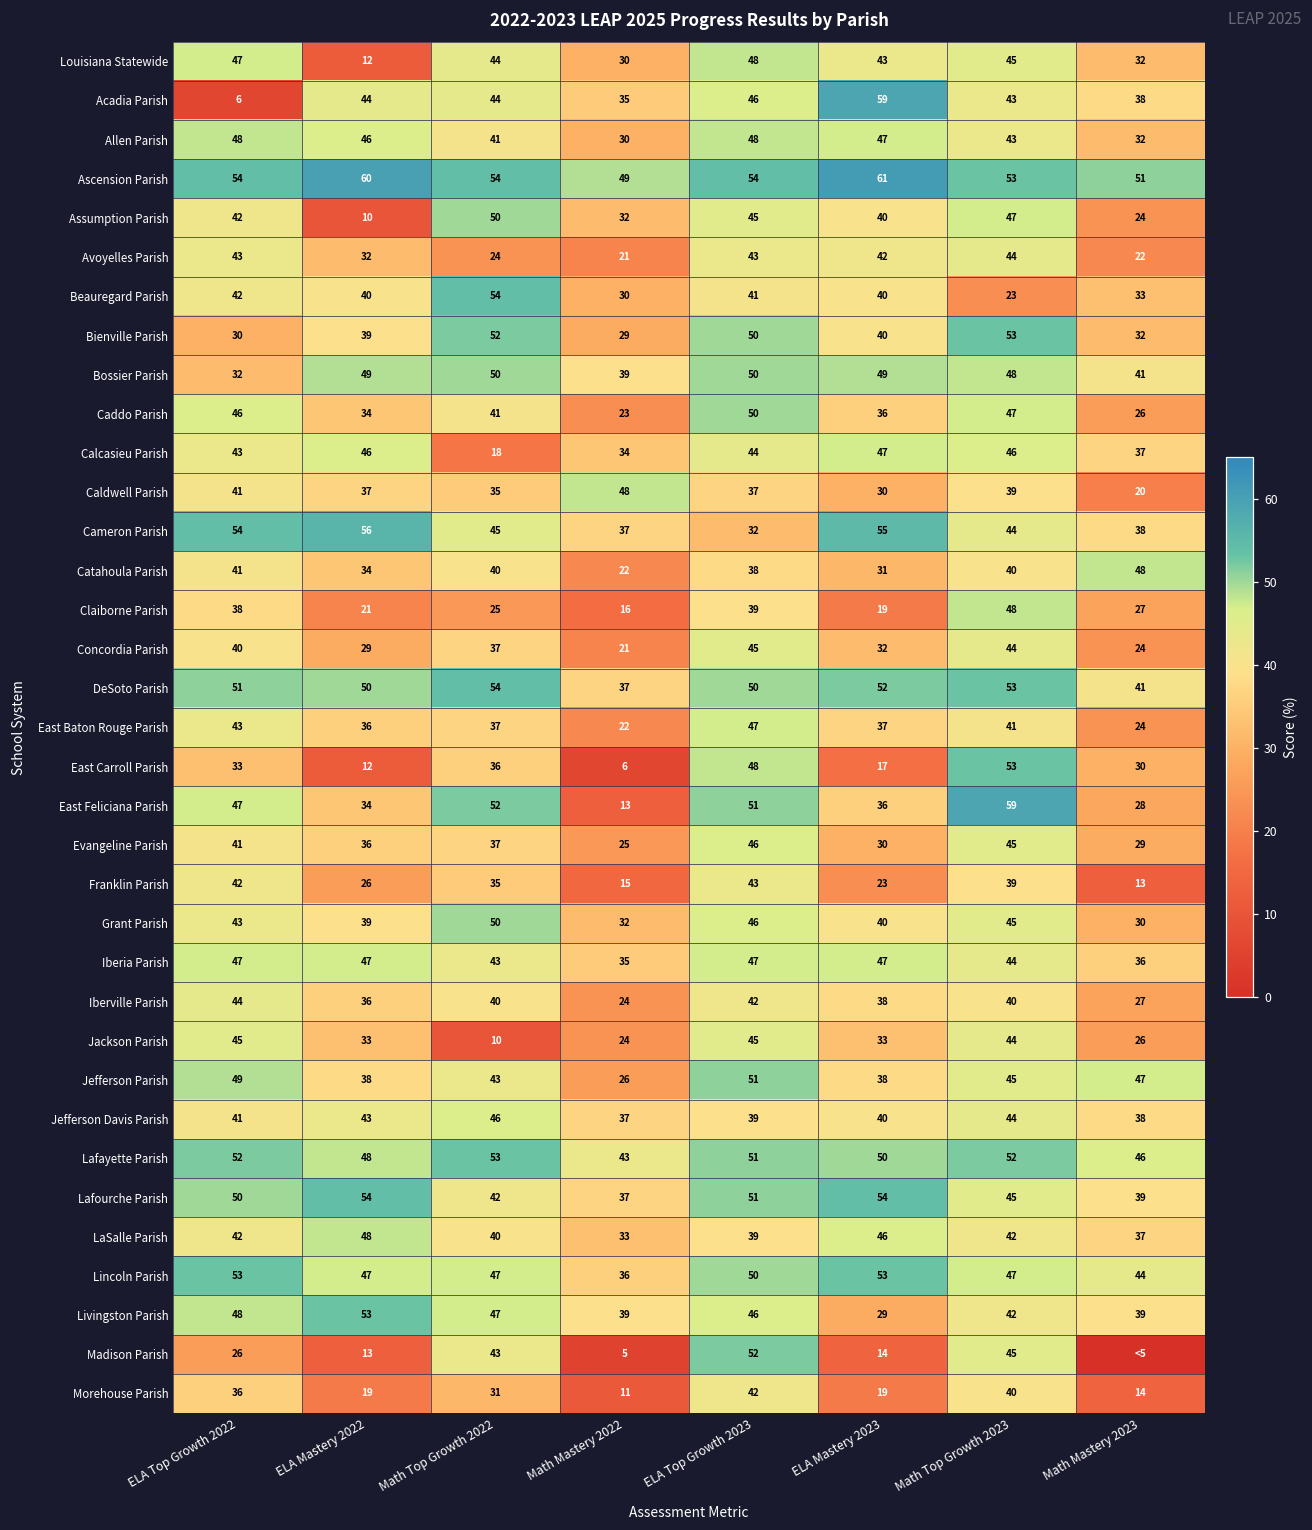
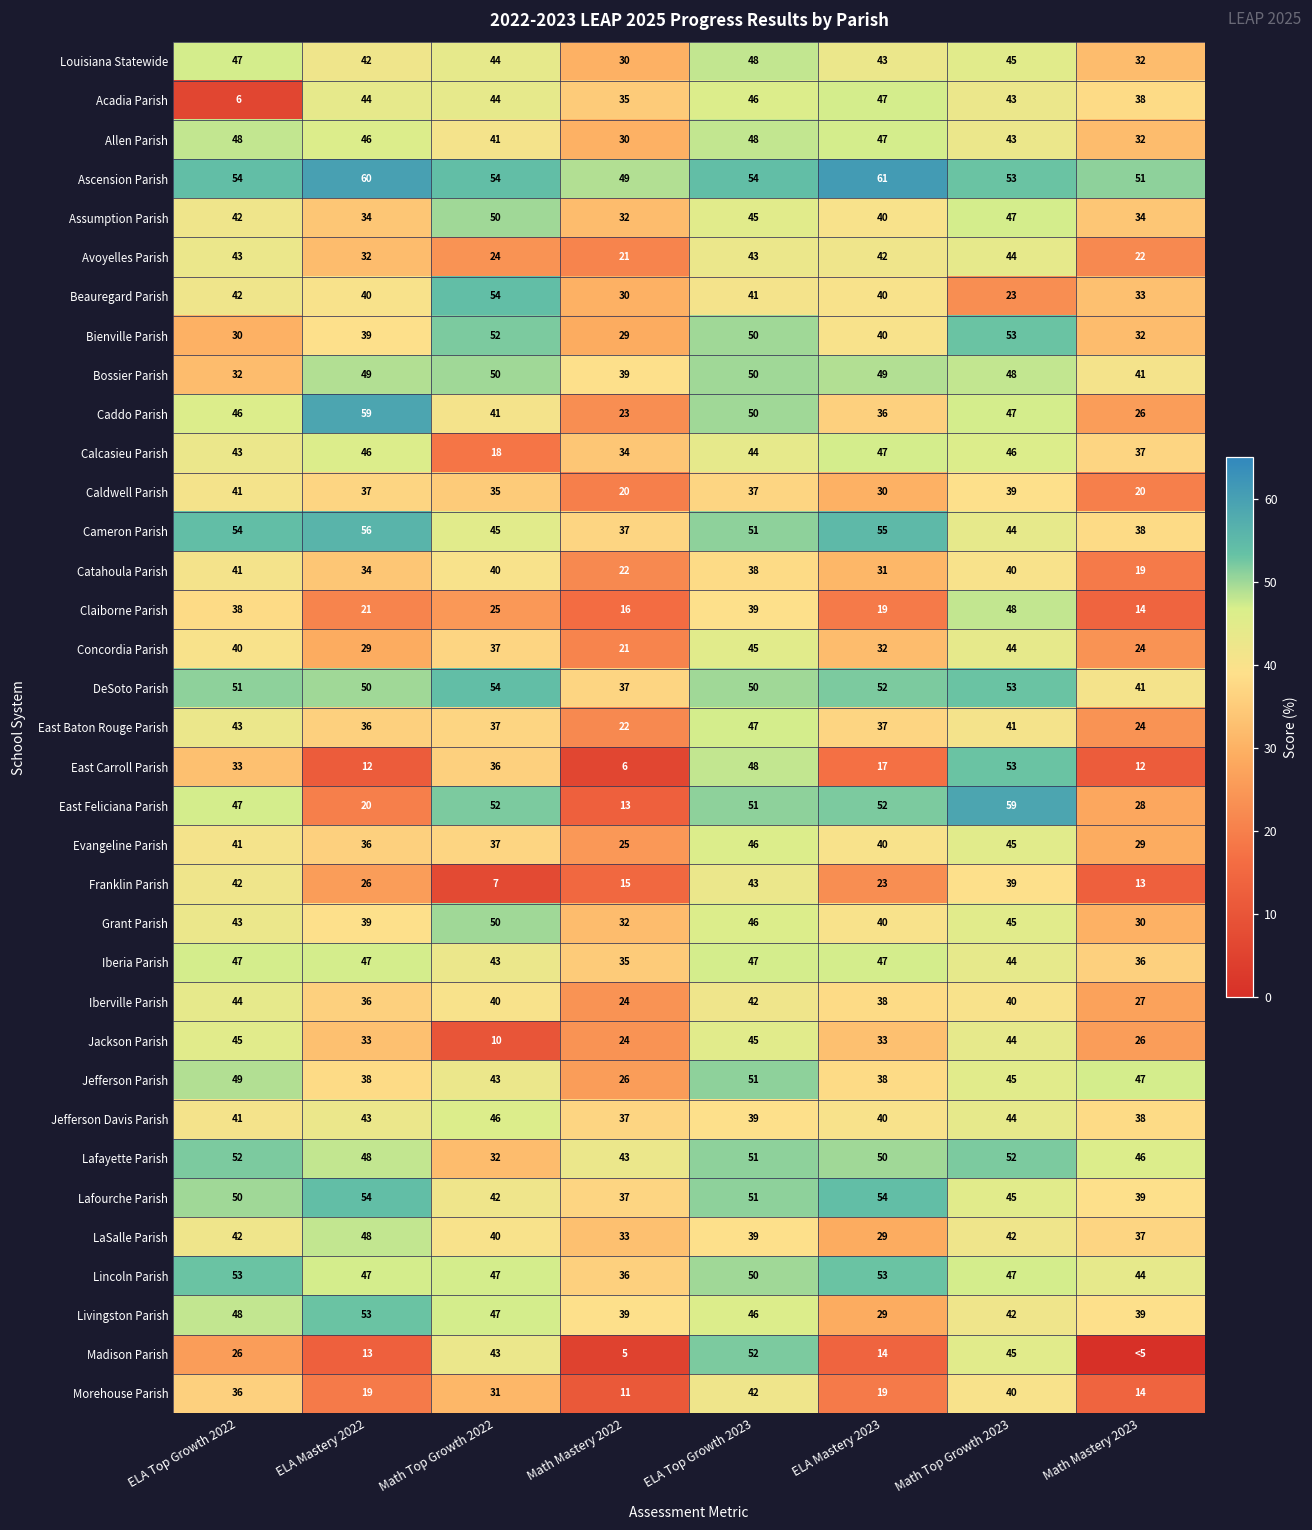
  {
    "Louisiana Statewide": {
      "ELA Top Growth 2022": 47,
-     "ELA Mastery 2022": 12,
+     "ELA Mastery 2022": 42,
      "Math Top Growth 2022": 44,
      "Math Mastery 2022": 30,
      "ELA Top Growth 2023": 48,
      "ELA Mastery 2023": 43,
      "Math Top Growth 2023": 45,
      "Math Mastery 2023": 32
    },
    "Acadia Parish": {
      "ELA Top Growth 2022": 6,
      "ELA Mastery 2022": 44,
      "Math Top Growth 2022": 44,
      "Math Mastery 2022": 35,
      "ELA Top Growth 2023": 46,
-     "ELA Mastery 2023": 59,
+     "ELA Mastery 2023": 47,
      "Math Top Growth 2023": 43,
      "Math Mastery 2023": 38
    },
    "Assumption Parish": {
      "ELA Top Growth 2022": 42,
-     "ELA Mastery 2022": 10,
+     "ELA Mastery 2022": 34,
      "Math Top Growth 2022": 50,
      "Math Mastery 2022": 32,
      "ELA Top Growth 2023": 45,
      "ELA Mastery 2023": 40,
      "Math Top Growth 2023": 47,
-     "Math Mastery 2023": 24
+     "Math Mastery 2023": 34
    },
    "Caddo Parish": {
      "ELA Top Growth 2022": 46,
-     "ELA Mastery 2022": 34,
+     "ELA Mastery 2022": 59,
      "Math Top Growth 2022": 41,
      "Math Mastery 2022": 23,
      "ELA Top Growth 2023": 50,
      "ELA Mastery 2023": 36,
      "Math Top Growth 2023": 47,
      "Math Mastery 2023": 26
    },
    "Caldwell Parish": {
      "ELA Top Growth 2022": 41,
      "ELA Mastery 2022": 37,
      "Math Top Growth 2022": 35,
-     "Math Mastery 2022": 48,
+     "Math Mastery 2022": 20,
      "ELA Top Growth 2023": 37,
      "ELA Mastery 2023": 30,
      "Math Top Growth 2023": 39,
      "Math Mastery 2023": 20
    },
    "Cameron Parish": {
      "ELA Top Growth 2022": 54,
      "ELA Mastery 2022": 56,
      "Math Top Growth 2022": 45,
      "Math Mastery 2022": 37,
-     "ELA Top Growth 2023": 32,
+     "ELA Top Growth 2023": 51,
      "ELA Mastery 2023": 55,
      "Math Top Growth 2023": 44,
      "Math Mastery 2023": 38
    },
    "Catahoula Parish": {
      "ELA Top Growth 2022": 41,
      "ELA Mastery 2022": 34,
      "Math Top Growth 2022": 40,
      "Math Mastery 2022": 22,
      "ELA Top Growth 2023": 38,
      "ELA Mastery 2023": 31,
      "Math Top Growth 2023": 40,
-     "Math Mastery 2023": 48
+     "Math Mastery 2023": 19
    },
    "Claiborne Parish": {
      "ELA Top Growth 2022": 38,
      "ELA Mastery 2022": 21,
      "Math Top Growth 2022": 25,
      "Math Mastery 2022": 16,
      "ELA Top Growth 2023": 39,
      "ELA Mastery 2023": 19,
      "Math Top Growth 2023": 48,
-     "Math Mastery 2023": 27
+     "Math Mastery 2023": 14
    },
    "East Carroll Parish": {
      "ELA Top Growth 2022": 33,
      "ELA Mastery 2022": 12,
      "Math Top Growth 2022": 36,
      "Math Mastery 2022": 6,
      "ELA Top Growth 2023": 48,
      "ELA Mastery 2023": 17,
      "Math Top Growth 2023": 53,
-     "Math Mastery 2023": 30
+     "Math Mastery 2023": 12
    },
    "East Feliciana Parish": {
      "ELA Top Growth 2022": 47,
-     "ELA Mastery 2022": 34,
+     "ELA Mastery 2022": 20,
      "Math Top Growth 2022": 52,
      "Math Mastery 2022": 13,
      "ELA Top Growth 2023": 51,
-     "ELA Mastery 2023": 36,
+     "ELA Mastery 2023": 52,
      "Math Top Growth 2023": 59,
      "Math Mastery 2023": 28
    },
    "Evangeline Parish": {
      "ELA Top Growth 2022": 41,
      "ELA Mastery 2022": 36,
      "Math Top Growth 2022": 37,
      "Math Mastery 2022": 25,
      "ELA Top Growth 2023": 46,
-     "ELA Mastery 2023": 30,
+     "ELA Mastery 2023": 40,
      "Math Top Growth 2023": 45,
      "Math Mastery 2023": 29
    },
    "Franklin Parish": {
      "ELA Top Growth 2022": 42,
      "ELA Mastery 2022": 26,
-     "Math Top Growth 2022": 35,
+     "Math Top Growth 2022": 7,
      "Math Mastery 2022": 15,
      "ELA Top Growth 2023": 43,
      "ELA Mastery 2023": 23,
      "Math Top Growth 2023": 39,
      "Math Mastery 2023": 13
    },
    "Lafayette Parish": {
      "ELA Top Growth 2022": 52,
      "ELA Mastery 2022": 48,
-     "Math Top Growth 2022": 53,
+     "Math Top Growth 2022": 32,
      "Math Mastery 2022": 43,
      "ELA Top Growth 2023": 51,
      "ELA Mastery 2023": 50,
      "Math Top Growth 2023": 52,
      "Math Mastery 2023": 46
    },
    "LaSalle Parish": {
      "ELA Top Growth 2022": 42,
      "ELA Mastery 2022": 48,
      "Math Top Growth 2022": 40,
      "Math Mastery 2022": 33,
      "ELA Top Growth 2023": 39,
-     "ELA Mastery 2023": 46,
+     "ELA Mastery 2023": 29,
      "Math Top Growth 2023": 42,
      "Math Mastery 2023": 37
    }
  }
